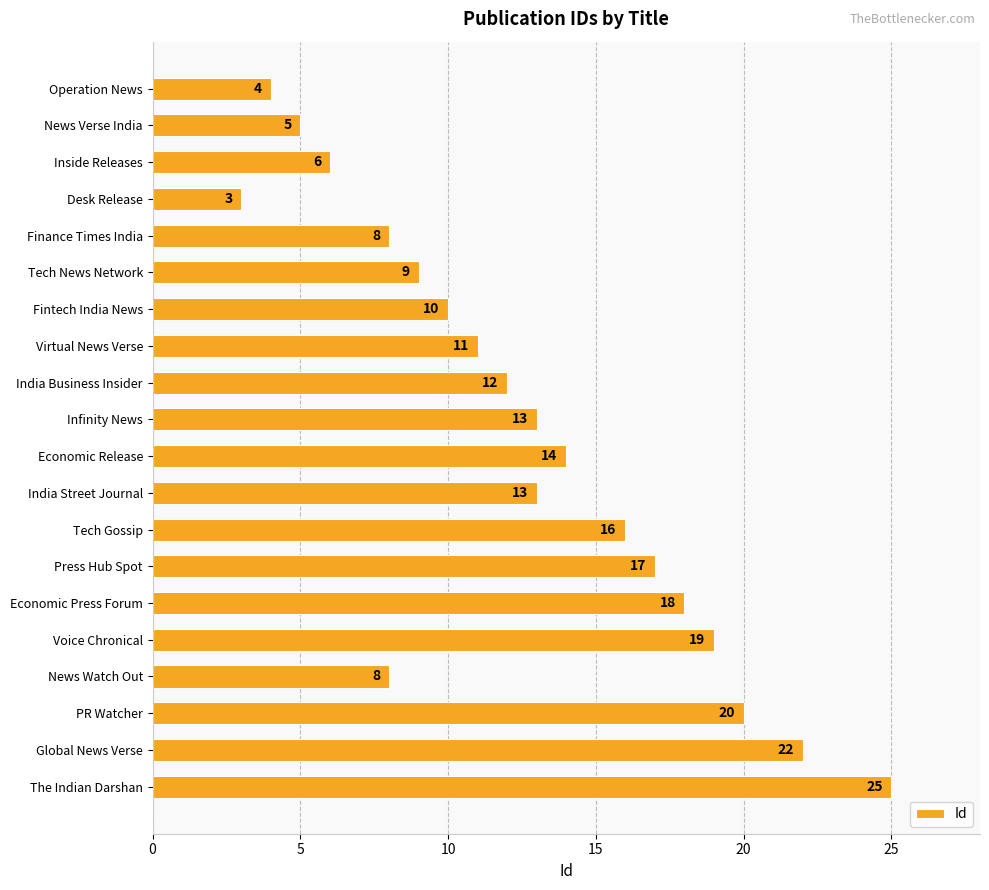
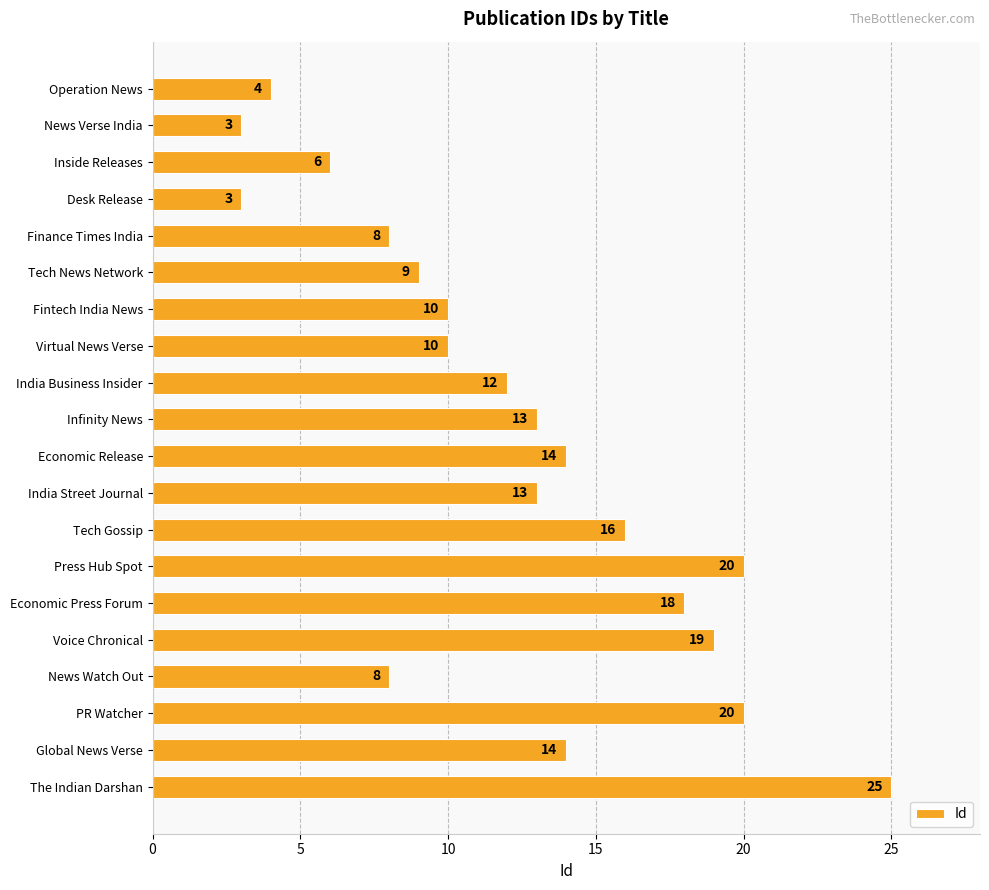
  {
    "Operation News": 4,
-   "News Verse India": 5,
+   "News Verse India": 3,
    "Inside Releases": 6,
    "Desk Release": 3,
    "Finance Times India": 8,
    "Tech News Network": 9,
    "Fintech India News": 10,
-   "Virtual News Verse": 11,
+   "Virtual News Verse": 10,
    "India Business Insider": 12,
    "Infinity News": 13,
    "Economic Release": 14,
    "India Street Journal": 13,
    "Tech Gossip": 16,
-   "Press Hub Spot": 17,
+   "Press Hub Spot": 20,
    "Economic Press Forum": 18,
    "Voice Chronical": 19,
    "News Watch Out": 8,
    "PR Watcher": 20,
-   "Global News Verse": 22,
+   "Global News Verse": 14,
    "The Indian Darshan": 25
  }
